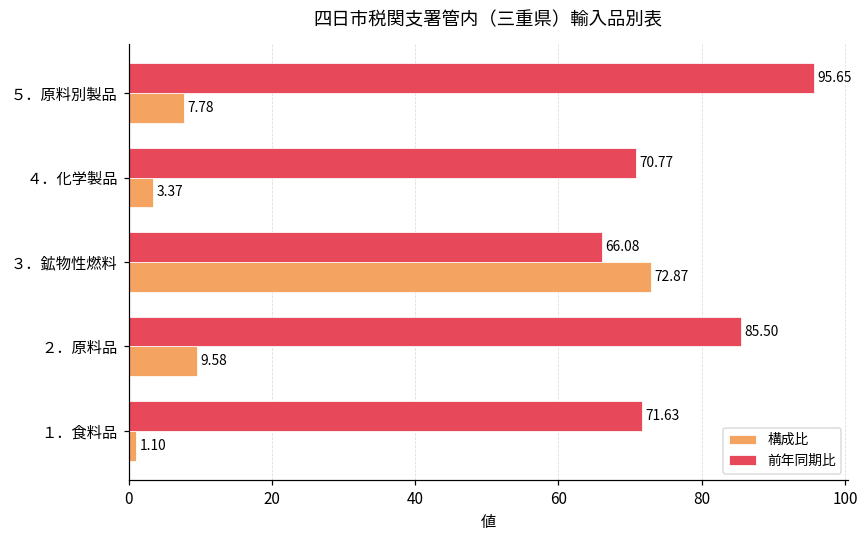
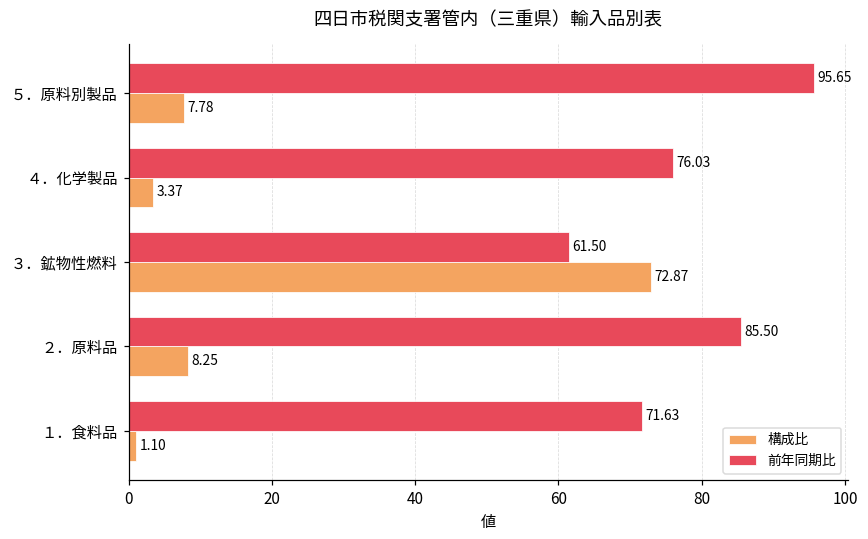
  {
    "構成比": {
      "５．原料別製品": 7.78,
      "４．化学製品": 3.37,
      "３．鉱物性燃料": 72.87,
-     "２．原料品": 9.58,
+     "２．原料品": 8.25,
      "１．食料品": 1.10
    },
    "前年同期比": {
      "５．原料別製品": 95.65,
-     "４．化学製品": 70.77,
-     "３．鉱物性燃料": 66.08,
+     "４．化学製品": 76.03,
+     "３．鉱物性燃料": 61.50,
      "２．原料品": 85.50,
      "１．食料品": 71.63
    }
  }
